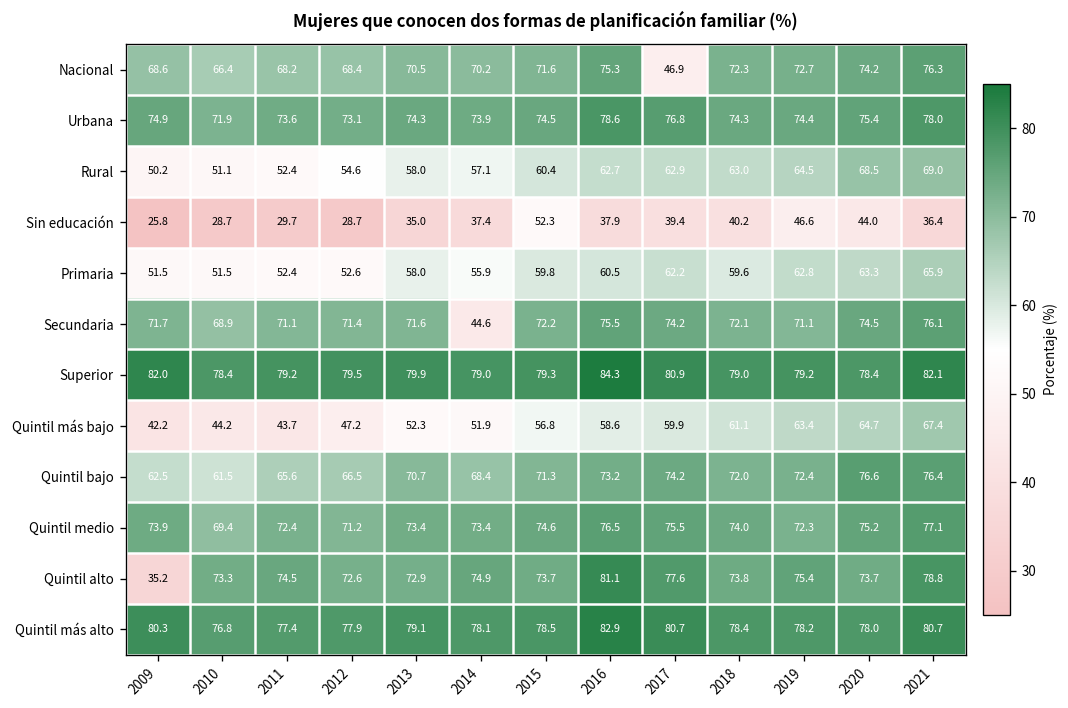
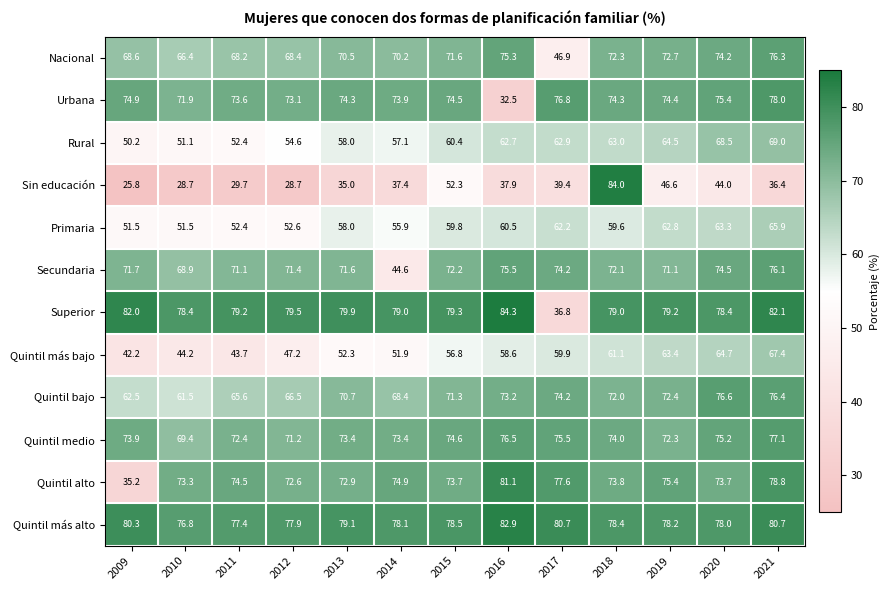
  {
    "Nacional": {
      "2009": 68.6,
      "2010": 66.4,
      "2011": 68.2,
      "2012": 68.4,
      "2013": 70.5,
      "2014": 70.2,
      "2015": 71.6,
      "2016": 75.3,
      "2017": 46.9,
      "2018": 72.3,
      "2019": 72.7,
      "2020": 74.2,
      "2021": 76.3
    },
    "Urbana": {
      "2009": 74.9,
      "2010": 71.9,
      "2011": 73.6,
      "2012": 73.1,
      "2013": 74.3,
      "2014": 73.9,
      "2015": 74.5,
-     "2016": 78.6,
+     "2016": 32.5,
      "2017": 76.8,
      "2018": 74.3,
      "2019": 74.4,
      "2020": 75.4,
      "2021": 78.0
    },
    "Rural": {
      "2009": 50.2,
      "2010": 51.1,
      "2011": 52.4,
      "2012": 54.6,
      "2013": 58.0,
      "2014": 57.1,
      "2015": 60.4,
      "2016": 62.7,
      "2017": 62.9,
      "2018": 63.0,
      "2019": 64.5,
      "2020": 68.5,
      "2021": 69.0
    },
    "Sin educación": {
      "2009": 25.8,
      "2010": 28.7,
      "2011": 29.7,
      "2012": 28.7,
      "2013": 35.0,
      "2014": 37.4,
      "2015": 52.3,
      "2016": 37.9,
      "2017": 39.4,
-     "2018": 40.2,
+     "2018": 84.0,
      "2019": 46.6,
      "2020": 44.0,
      "2021": 36.4
    },
    "Primaria": {
      "2009": 51.5,
      "2010": 51.5,
      "2011": 52.4,
      "2012": 52.6,
      "2013": 58.0,
      "2014": 55.9,
      "2015": 59.8,
      "2016": 60.5,
      "2017": 62.2,
      "2018": 59.6,
      "2019": 62.8,
      "2020": 63.3,
      "2021": 65.9
    },
    "Secundaria": {
      "2009": 71.7,
      "2010": 68.9,
      "2011": 71.1,
      "2012": 71.4,
      "2013": 71.6,
      "2014": 44.6,
      "2015": 72.2,
      "2016": 75.5,
      "2017": 74.2,
      "2018": 72.1,
      "2019": 71.1,
      "2020": 74.5,
      "2021": 76.1
    },
    "Superior": {
      "2009": 82.0,
      "2010": 78.4,
      "2011": 79.2,
      "2012": 79.5,
      "2013": 79.9,
      "2014": 79.0,
      "2015": 79.3,
      "2016": 84.3,
-     "2017": 80.9,
+     "2017": 36.8,
      "2018": 79.0,
      "2019": 79.2,
      "2020": 78.4,
      "2021": 82.1
    },
    "Quintil más bajo": {
      "2009": 42.2,
      "2010": 44.2,
      "2011": 43.7,
      "2012": 47.2,
      "2013": 52.3,
      "2014": 51.9,
      "2015": 56.8,
      "2016": 58.6,
      "2017": 59.9,
      "2018": 61.1,
      "2019": 63.4,
      "2020": 64.7,
      "2021": 67.4
    },
    "Quintil bajo": {
      "2009": 62.5,
      "2010": 61.5,
      "2011": 65.6,
      "2012": 66.5,
      "2013": 70.7,
      "2014": 68.4,
      "2015": 71.3,
      "2016": 73.2,
      "2017": 74.2,
      "2018": 72.0,
      "2019": 72.4,
      "2020": 76.6,
      "2021": 76.4
    },
    "Quintil medio": {
      "2009": 73.9,
      "2010": 69.4,
      "2011": 72.4,
      "2012": 71.2,
      "2013": 73.4,
      "2014": 73.4,
      "2015": 74.6,
      "2016": 76.5,
      "2017": 75.5,
      "2018": 74.0,
      "2019": 72.3,
      "2020": 75.2,
      "2021": 77.1
    },
    "Quintil alto": {
      "2009": 35.2,
      "2010": 73.3,
      "2011": 74.5,
      "2012": 72.6,
      "2013": 72.9,
      "2014": 74.9,
      "2015": 73.7,
      "2016": 81.1,
      "2017": 77.6,
      "2018": 73.8,
      "2019": 75.4,
      "2020": 73.7,
      "2021": 78.8
    },
    "Quintil más alto": {
      "2009": 80.3,
      "2010": 76.8,
      "2011": 77.4,
      "2012": 77.9,
      "2013": 79.1,
      "2014": 78.1,
      "2015": 78.5,
      "2016": 82.9,
      "2017": 80.7,
      "2018": 78.4,
      "2019": 78.2,
      "2020": 78.0,
      "2021": 80.7
    }
  }
